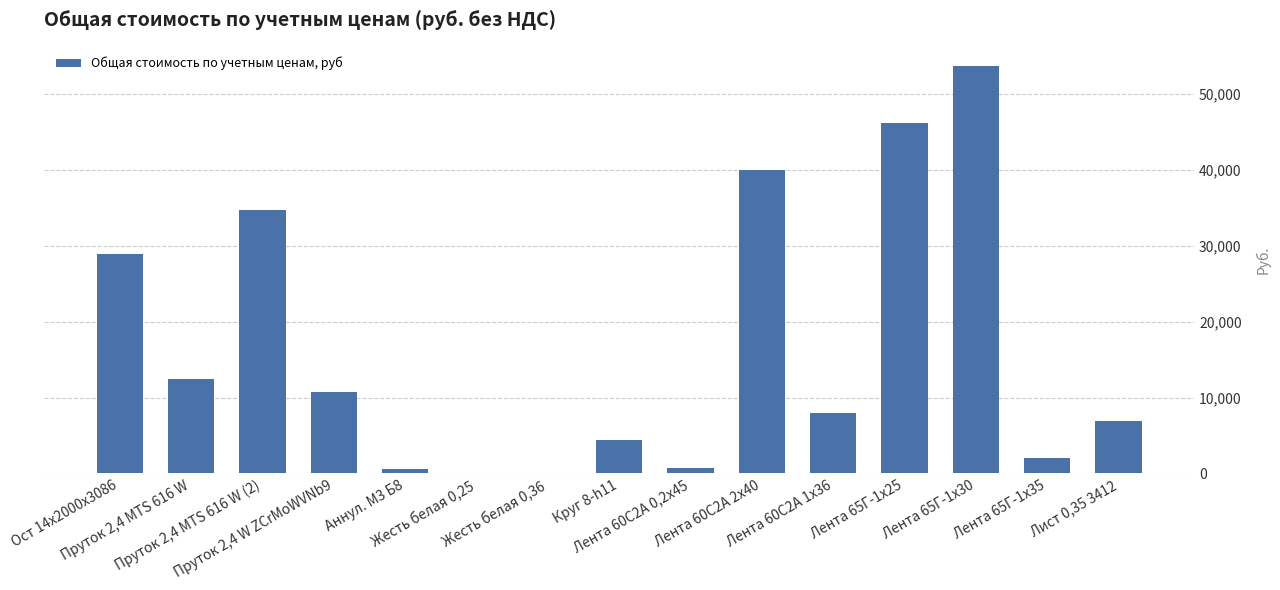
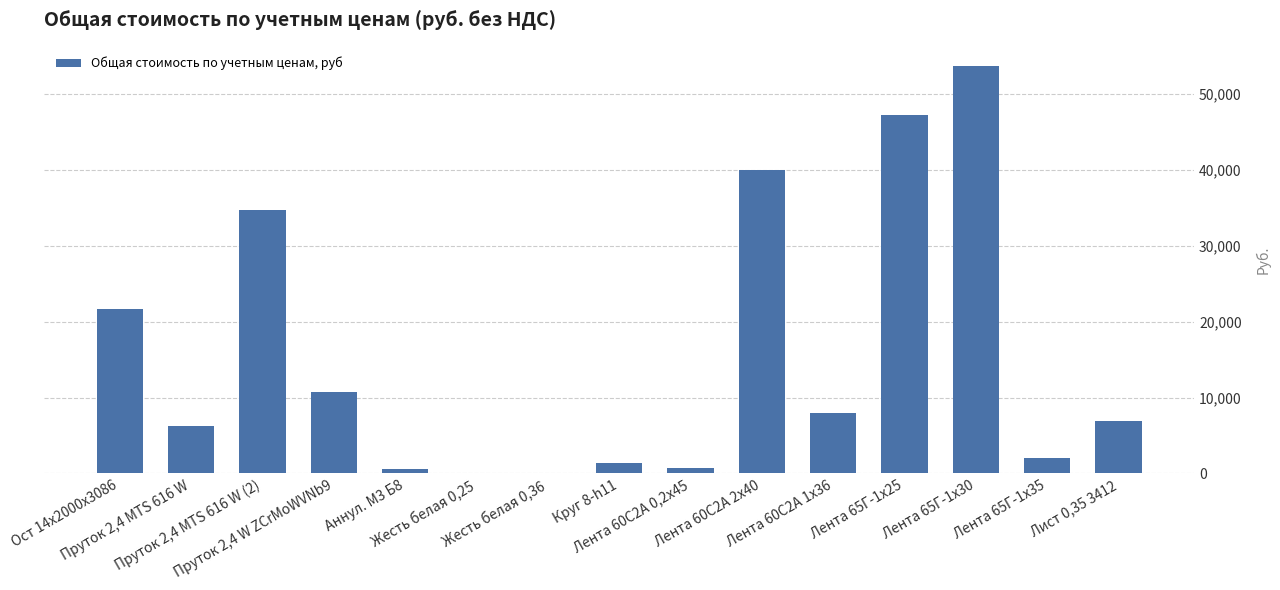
  {
-   "Ост 14х2000х3086": "29,000",
-   "Пруток 2,4 MTS 616 W": "12,000",
+   "Ост 14х2000х3086": "22,000",
+   "Пруток 2,4 MTS 616 W": "6,000",
    "Пруток 2,4 MTS 616 W (2)": "35,000",
    "Пруток 2,4 W ZCrMoWVNb9": "11,000",
    "Аннул. М3 Б8": "1,000",
-   "Круг 8-h11": "4,000",
+   "Круг 8-h11": "1,000",
    "Лента 60С2А 0,2х45": "1,000",
    "Лента 60С2А 2х40": "40,000",
    "Лента 60С2А 1х36": "8,000",
-   "Лента 65Г-1х25": "46,000",
+   "Лента 65Г-1х25": "47,000",
    "Лента 65Г-1х30": "54,000",
    "Лента 65Г-1х35": "2,000",
    "Лист 0,35 3412": "7,000"
  }
